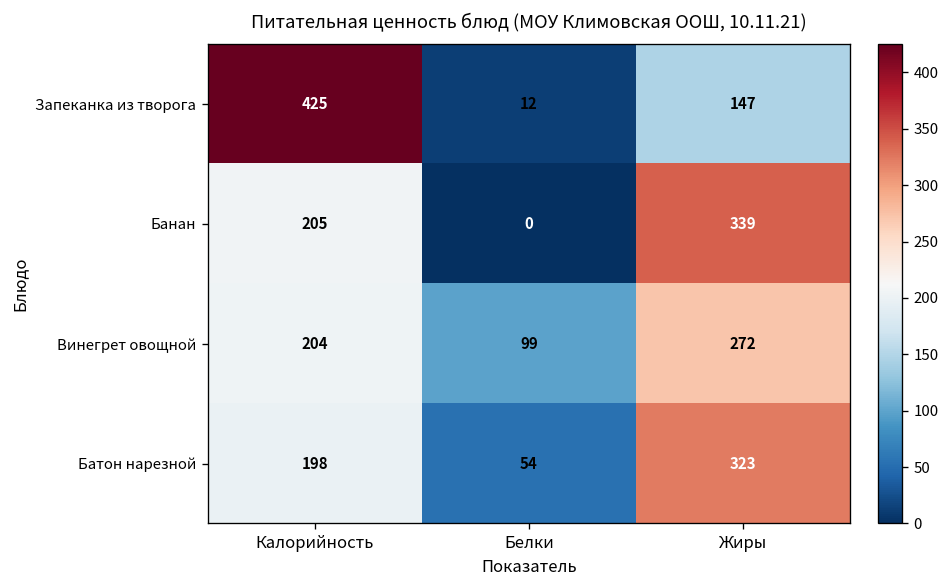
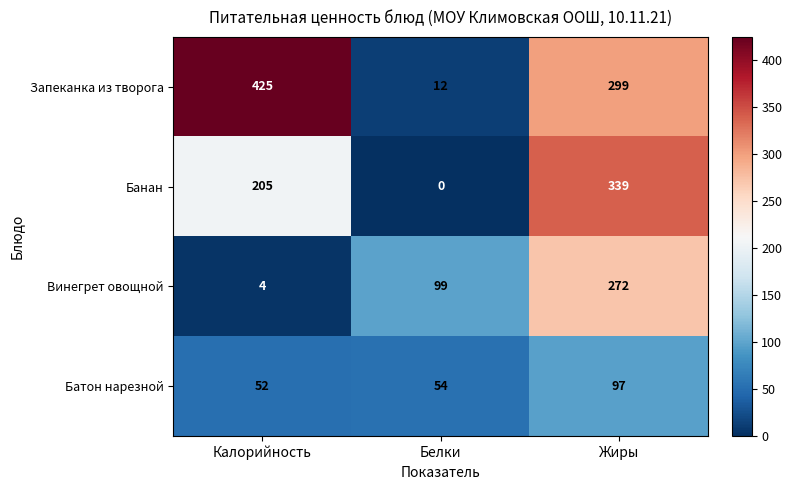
  {
    "Запеканка из творога": {
      "Калорийность": 425,
      "Белки": 12,
-     "Жиры": 147
+     "Жиры": 299
    },
    "Банан": {
      "Калорийность": 205,
      "Белки": 0,
      "Жиры": 339
    },
    "Винегрет овощной": {
-     "Калорийность": 204,
+     "Калорийность": 4,
      "Белки": 99,
      "Жиры": 272
    },
    "Батон нарезной": {
-     "Калорийность": 198,
+     "Калорийность": 52,
      "Белки": 54,
-     "Жиры": 323
+     "Жиры": 97
    }
  }
